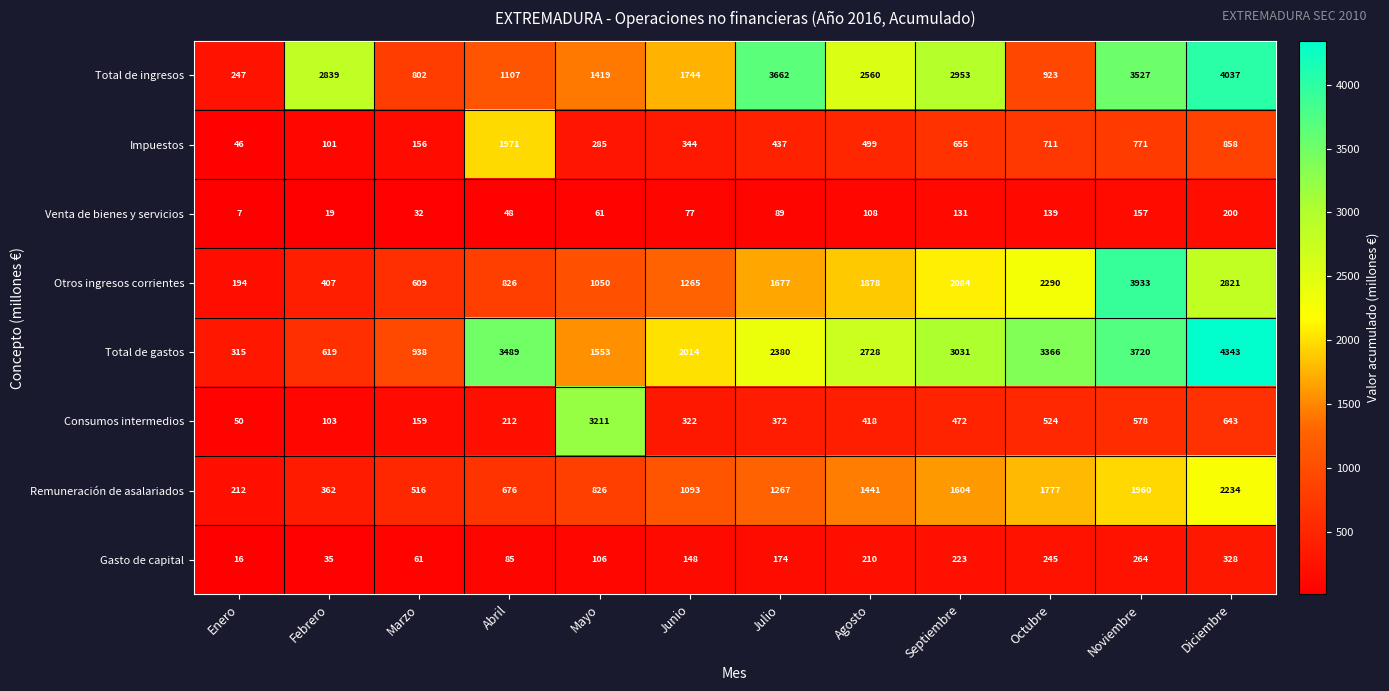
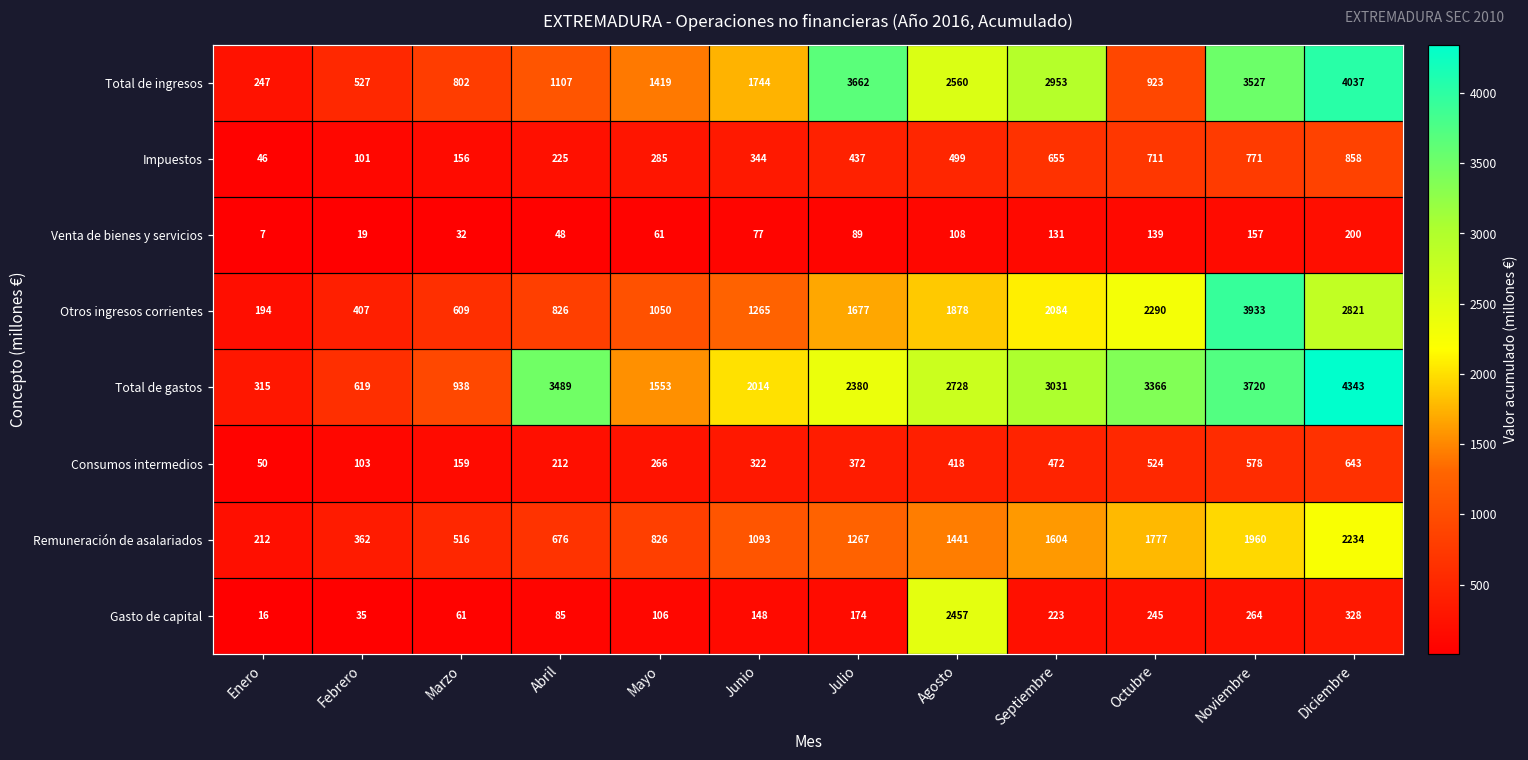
  {
    "Total de ingresos": {
      "Enero": 247,
-     "Febrero": 2839,
+     "Febrero": 527,
      "Marzo": 802,
      "Abril": 1107,
      "Mayo": 1419,
      "Junio": 1744,
      "Julio": 3662,
      "Agosto": 2560,
      "Septiembre": 2953,
      "Octubre": 923,
      "Noviembre": 3527,
      "Diciembre": 4037
    },
    "Impuestos": {
      "Enero": 46,
      "Febrero": 101,
      "Marzo": 156,
-     "Abril": 1971,
+     "Abril": 225,
      "Mayo": 285,
      "Junio": 344,
      "Julio": 437,
      "Agosto": 499,
      "Septiembre": 655,
      "Octubre": 711,
      "Noviembre": 771,
      "Diciembre": 858
    },
    "Venta de bienes y servicios": {
      "Enero": 7,
      "Febrero": 19,
      "Marzo": 32,
      "Abril": 48,
      "Mayo": 61,
      "Junio": 77,
      "Julio": 89,
      "Agosto": 108,
      "Septiembre": 131,
      "Octubre": 139,
      "Noviembre": 157,
      "Diciembre": 200
    },
    "Otros ingresos corrientes": {
      "Enero": 194,
      "Febrero": 407,
      "Marzo": 609,
      "Abril": 826,
      "Mayo": 1050,
      "Junio": 1265,
      "Julio": 1677,
      "Agosto": 1878,
      "Septiembre": 2084,
      "Octubre": 2290,
      "Noviembre": 3933,
      "Diciembre": 2821
    },
    "Total de gastos": {
      "Enero": 315,
      "Febrero": 619,
      "Marzo": 938,
      "Abril": 3489,
      "Mayo": 1553,
      "Junio": 2014,
      "Julio": 2380,
      "Agosto": 2728,
      "Septiembre": 3031,
      "Octubre": 3366,
      "Noviembre": 3720,
      "Diciembre": 4343
    },
    "Consumos intermedios": {
      "Enero": 50,
      "Febrero": 103,
      "Marzo": 159,
      "Abril": 212,
-     "Mayo": 3211,
+     "Mayo": 266,
      "Junio": 322,
      "Julio": 372,
      "Agosto": 418,
      "Septiembre": 472,
      "Octubre": 524,
      "Noviembre": 578,
      "Diciembre": 643
    },
    "Remuneración de asalariados": {
      "Enero": 212,
      "Febrero": 362,
      "Marzo": 516,
      "Abril": 676,
      "Mayo": 826,
      "Junio": 1093,
      "Julio": 1267,
      "Agosto": 1441,
      "Septiembre": 1604,
      "Octubre": 1777,
      "Noviembre": 1960,
      "Diciembre": 2234
    },
    "Gasto de capital": {
      "Enero": 16,
      "Febrero": 35,
      "Marzo": 61,
      "Abril": 85,
      "Mayo": 106,
      "Junio": 148,
      "Julio": 174,
-     "Agosto": 210,
+     "Agosto": 2457,
      "Septiembre": 223,
      "Octubre": 245,
      "Noviembre": 264,
      "Diciembre": 328
    }
  }
